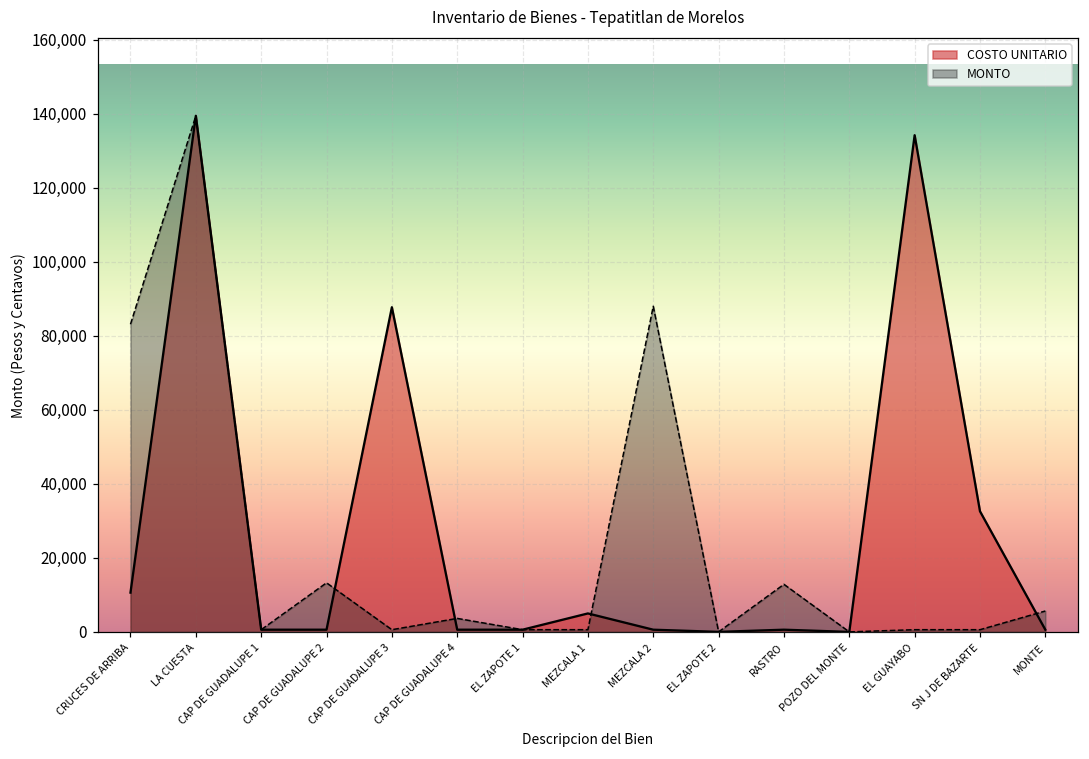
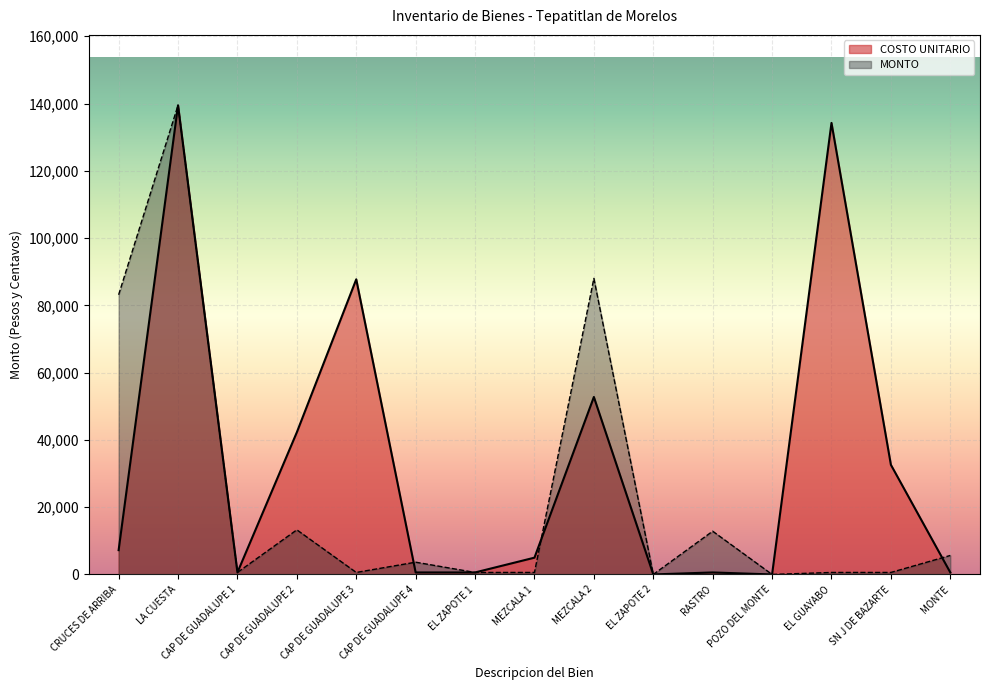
  {
    "COSTO UNITARIO": {
-     "CRUCES DE ARRIBA": "11,000",
-     "CAP DE GUADALUPE 2": "1,000",
+     "CRUCES DE ARRIBA": "7,000",
+     "CAP DE GUADALUPE 2": "42,000",
      "CAP DE GUADALUPE 3": "88,000",
      "CAP DE GUADALUPE 4": "1,000",
      "MEZCALA 1": "5,000",
-     "MEZCALA 2": "1,000",
+     "MEZCALA 2": "53,000",
      "RASTRO": "1,000",
      "EL GUAYABO": "134,000",
      "SN J DE BAZARTE": "33,000",
      "MONTE": "1,000"
    },
    "MONTO": {
      "CRUCES DE ARRIBA": "83,000",
      "CAP DE GUADALUPE 2": "13,000",
      "CAP DE GUADALUPE 3": "1,000",
      "CAP DE GUADALUPE 4": "4,000",
      "MEZCALA 1": "1,000",
      "MEZCALA 2": "88,000",
      "RASTRO": "13,000",
      "EL GUAYABO": "1,000",
      "SN J DE BAZARTE": "1,000",
      "MONTE": "6,000"
    }
  }
